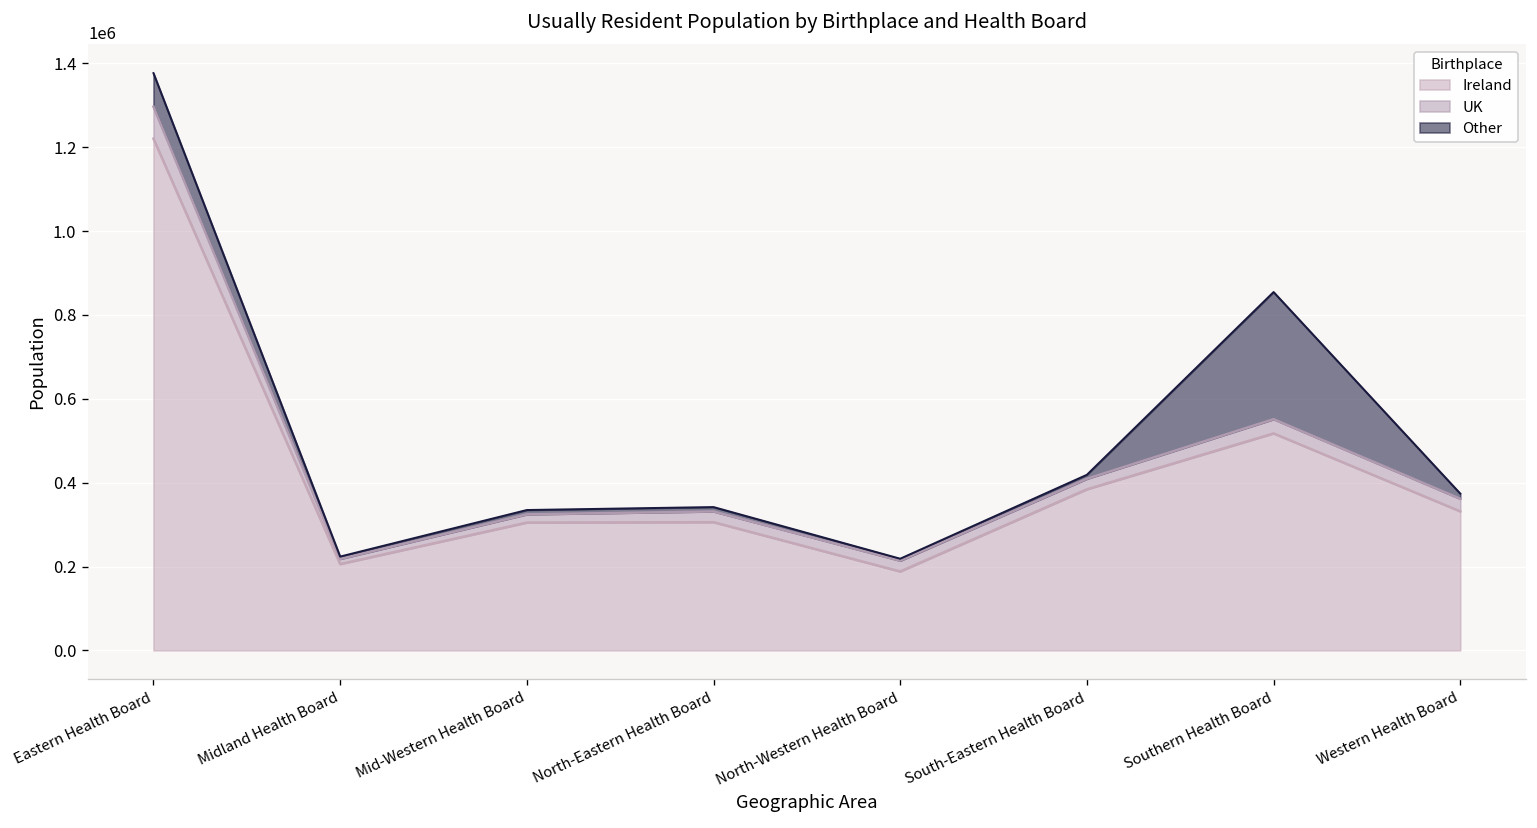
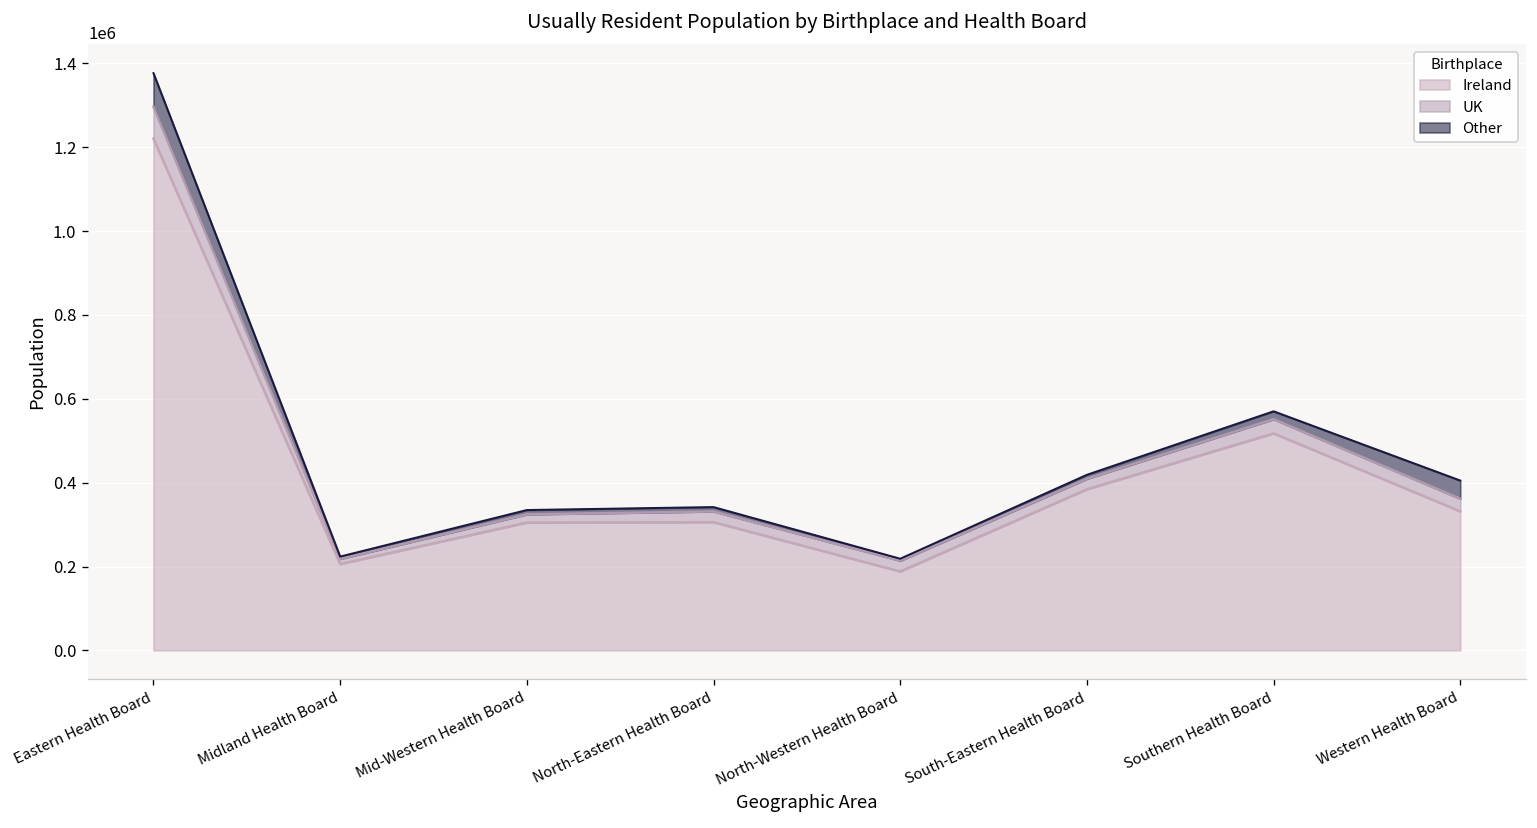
  {
    "Other": {
      "Eastern Health Board": 80000,
      "Mid-Western Health Board": 10000,
      "North-Eastern Health Board": 10000,
      "South-Eastern Health Board": 10000,
-     "Southern Health Board": 300000,
-     "Western Health Board": 10000
+     "Southern Health Board": 20000,
+     "Western Health Board": 40000
    }
  }
